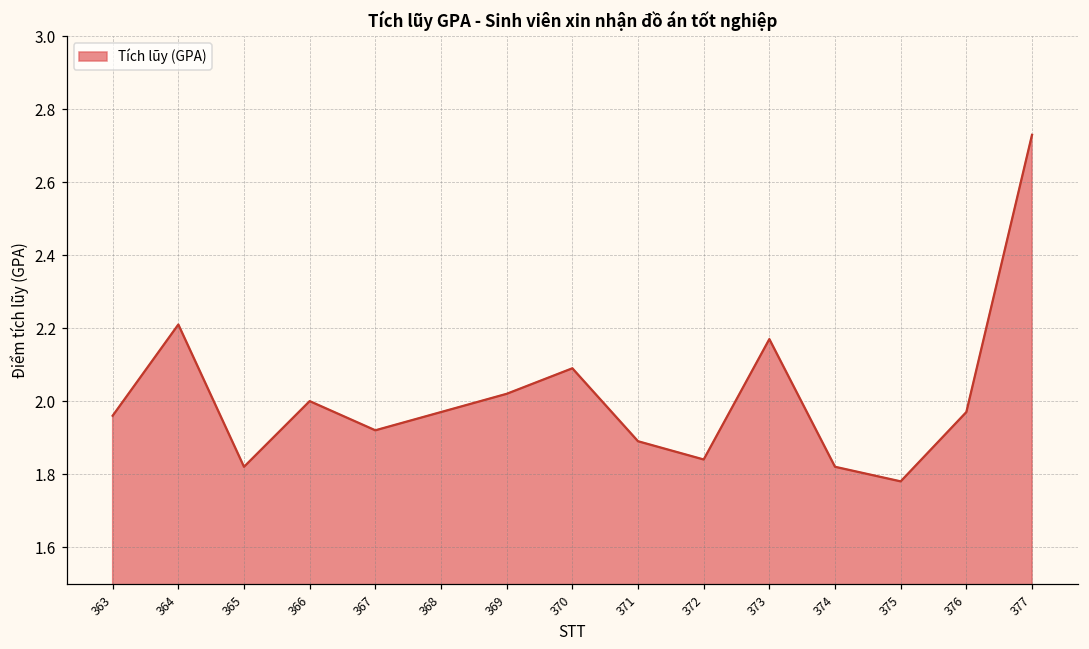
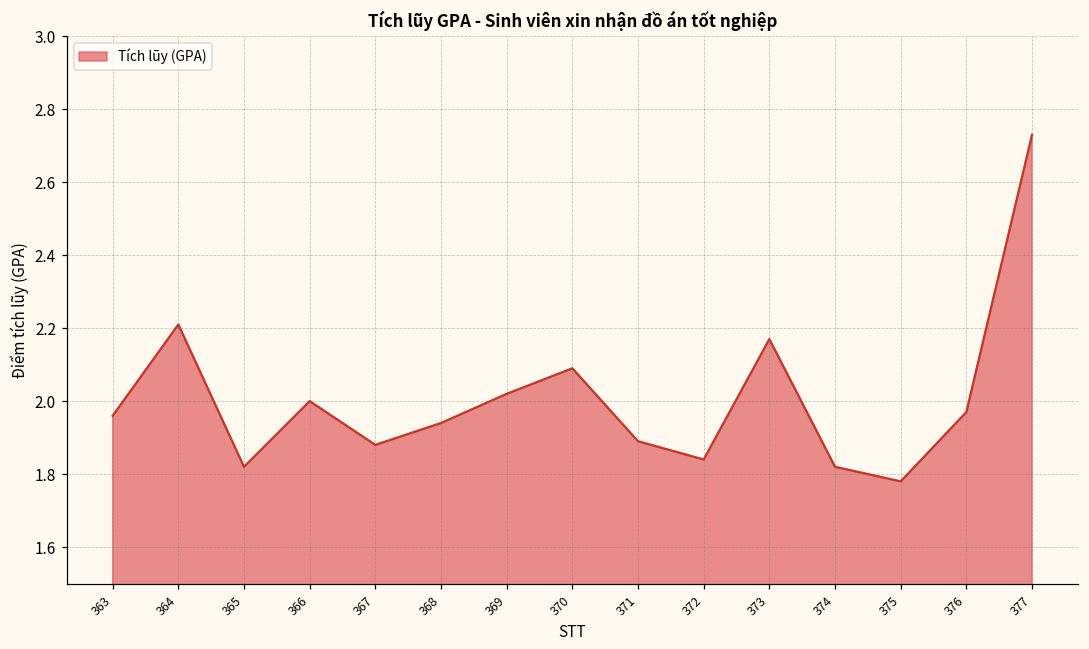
  {
    "363": 1.96,
    "364": 2.21,
    "365": 1.82,
    "366": 2.00,
-   "367": 1.92,
-   "368": 1.97,
+   "367": 1.88,
+   "368": 1.94,
    "369": 2.02,
    "370": 2.09,
    "371": 1.89,
    "372": 1.84,
    "373": 2.17,
    "374": 1.82,
    "375": 1.78,
    "376": 1.97,
    "377": 2.73
  }
